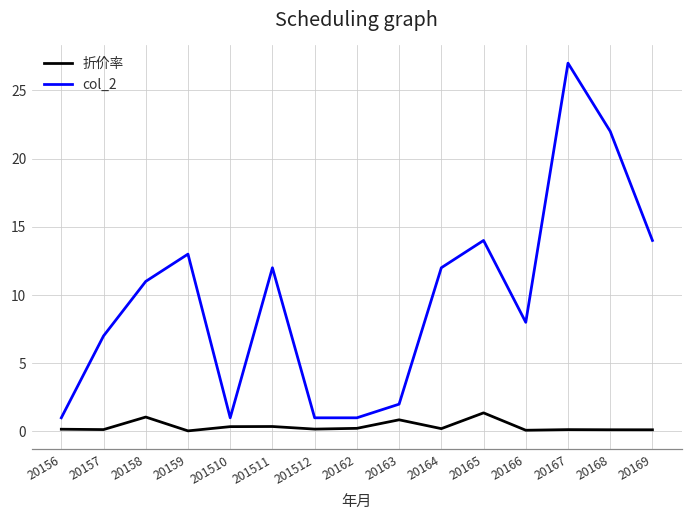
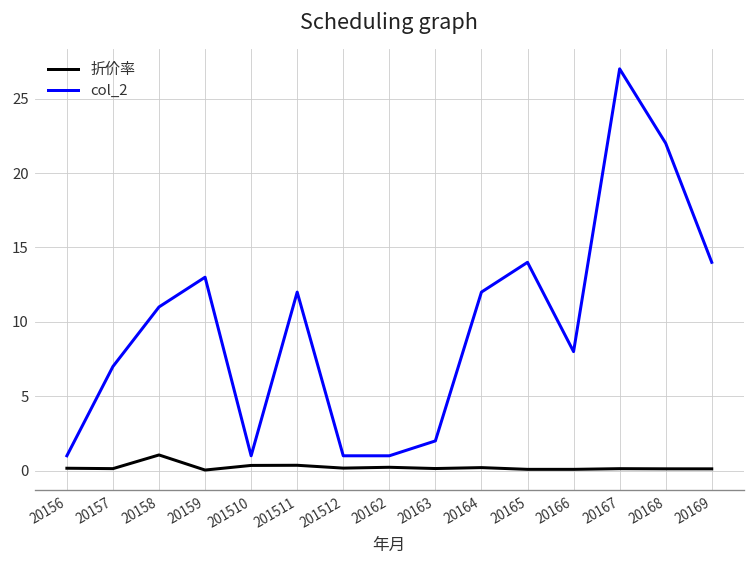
  {
    "折价率": {
      "20156": 0.2,
      "20157": 0.1,
      "20158": 1.1,
      "20159": 0.0,
      "201510": 0.4,
      "201511": 0.4,
      "201512": 0.2,
      "20162": 0.2,
-     "20163": 0.9,
+     "20163": 0.1,
      "20164": 0.2,
-     "20165": 1.4,
+     "20165": 0.1,
      "20166": 0.1,
      "20167": 0.1,
      "20168": 0.1,
      "20169": 0.1
    },
    "col_2": {
      "20156": 1.0,
      "20157": 7.0,
      "20158": 11.0,
      "20159": 13.0,
      "201510": 1.0,
      "201511": 12.0,
      "201512": 1.0,
      "20162": 1.0,
      "20163": 2.0,
      "20164": 12.0,
      "20165": 14.0,
      "20166": 8.0,
      "20167": 27.0,
      "20168": 22.0,
      "20169": 14.0
    }
  }
